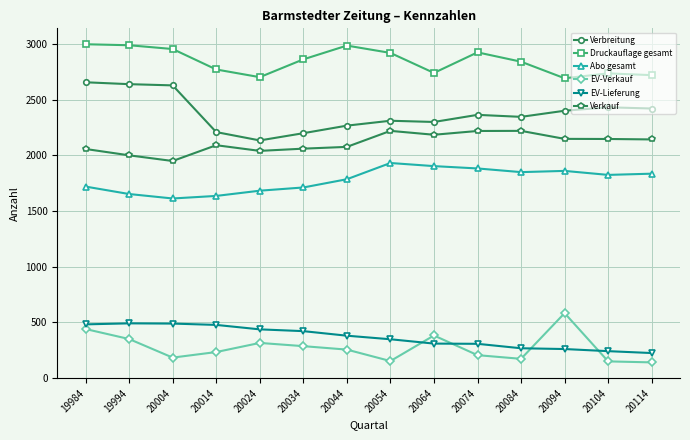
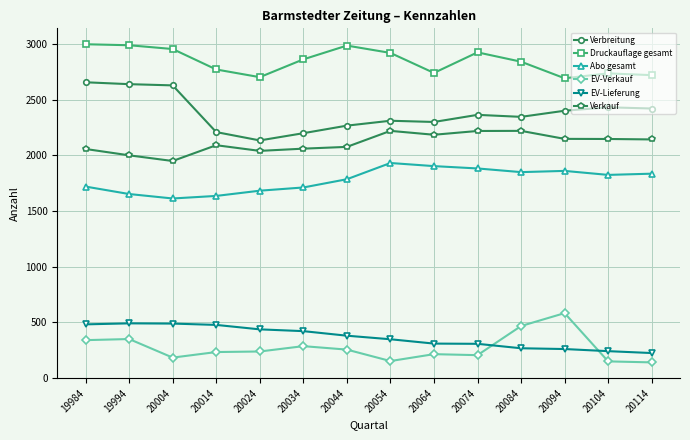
  {
    "EV-Verkauf": {
-     "19984": 440,
+     "19984": 340,
      "19994": 350,
      "20004": 180,
      "20014": 230,
-     "20024": 310,
+     "20024": 240,
      "20034": 280,
      "20044": 250,
      "20054": 150,
-     "20064": 380,
+     "20064": 210,
      "20074": 200,
-     "20084": 170,
+     "20084": 470,
      "20094": 580,
      "20104": 150,
      "20114": 140
    }
  }
